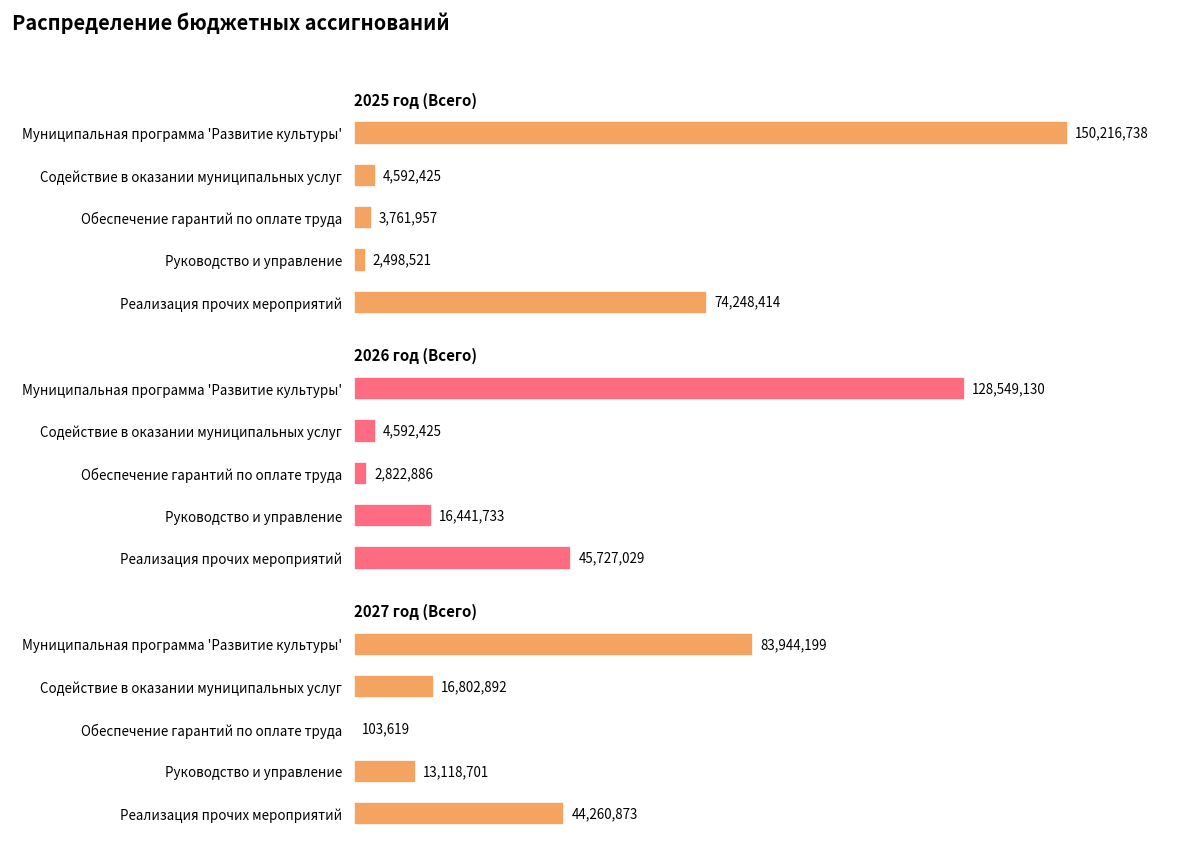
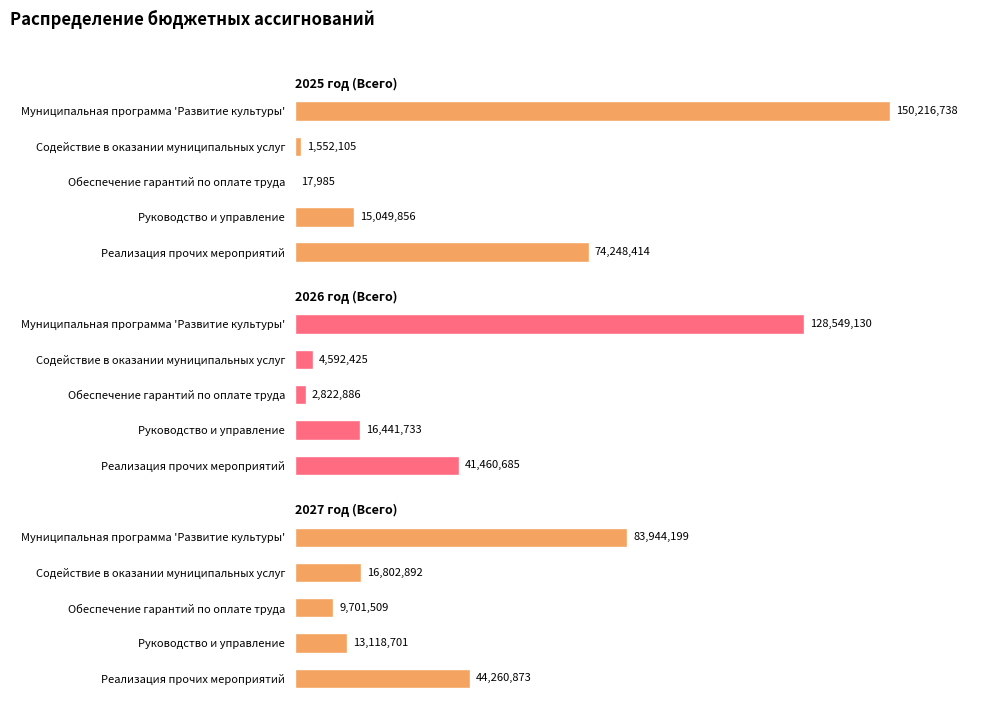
  {
    "2025 год (Всего)": {
      "Муниципальная программа 'Развитие культуры'": "150,216,738",
-     "Содействие в оказании муниципальных услуг": "4,592,425",
-     "Обеспечение гарантий по оплате труда": "3,761,957",
-     "Руководство и управление": "2,498,521",
+     "Содействие в оказании муниципальных услуг": "1,552,105",
+     "Обеспечение гарантий по оплате труда": "17,985",
+     "Руководство и управление": "15,049,856",
      "Реализация прочих мероприятий": "74,248,414"
    },
    "2026 год (Всего)": {
      "Муниципальная программа 'Развитие культуры'": "128,549,130",
      "Содействие в оказании муниципальных услуг": "4,592,425",
      "Обеспечение гарантий по оплате труда": "2,822,886",
      "Руководство и управление": "16,441,733",
-     "Реализация прочих мероприятий": "45,727,029"
+     "Реализация прочих мероприятий": "41,460,685"
    },
    "2027 год (Всего)": {
      "Муниципальная программа 'Развитие культуры'": "83,944,199",
      "Содействие в оказании муниципальных услуг": "16,802,892",
-     "Обеспечение гарантий по оплате труда": "103,619",
+     "Обеспечение гарантий по оплате труда": "9,701,509",
      "Руководство и управление": "13,118,701",
      "Реализация прочих мероприятий": "44,260,873"
    }
  }
